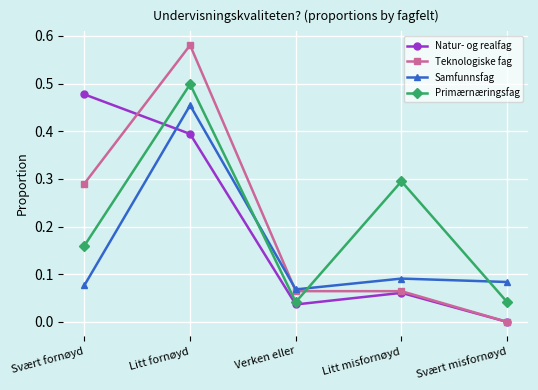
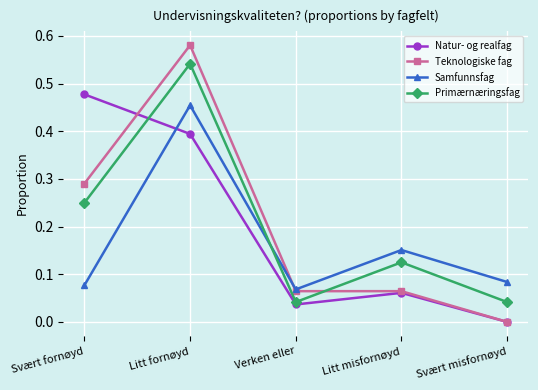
  {
    "Natur- og realfag": {
      "Svært fornøyd": 0.48,
      "Litt fornøyd": 0.39
    },
    "Teknologiske fag": {
      "Svært fornøyd": 0.29,
      "Litt fornøyd": 0.58
    },
    "Samfunnsfag": {
      "Svært fornøyd": 0.08,
      "Litt fornøyd": 0.45,
-     "Litt misfornøyd": 0.09,
+     "Litt misfornøyd": 0.15,
      "Svært misfornøyd": 0.08
    },
    "Primærnæringsfag": {
-     "Svært fornøyd": 0.16,
-     "Litt fornøyd": 0.50,
-     "Litt misfornøyd": 0.30,
+     "Svært fornøyd": 0.25,
+     "Litt fornøyd": 0.54,
+     "Litt misfornøyd": 0.13,
      "Svært misfornøyd": 0.04
    }
  }
